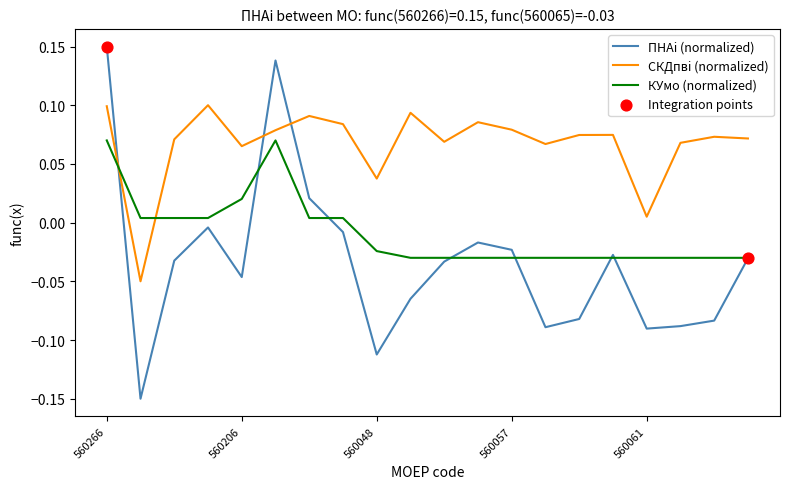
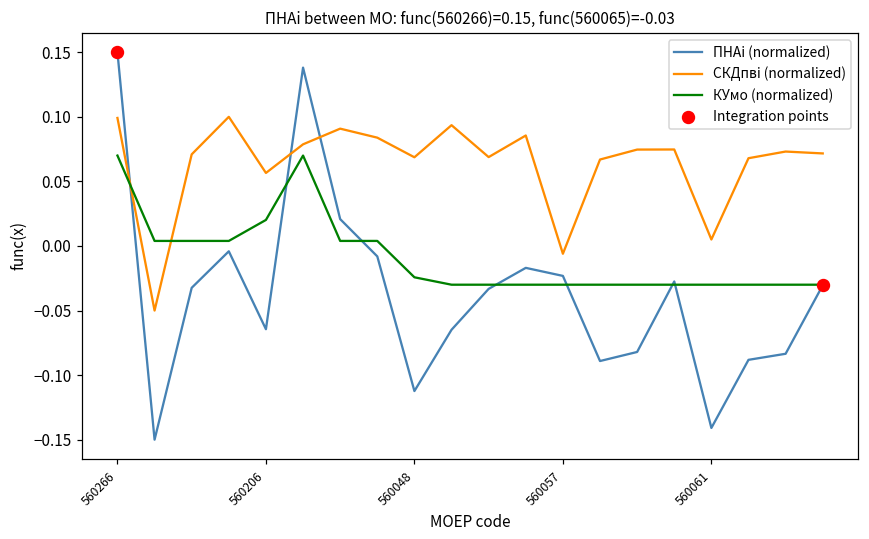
  {
    "ПНАi (normalized)": {
-     "560206": -0.046,
+     "560206": -0.064,
      "560048": -0.112,
      "560057": -0.023,
-     "560061": -0.090
+     "560061": -0.141
    },
    "СКДпвi (normalized)": {
      "560266": 0.099,
-     "560206": 0.065,
-     "560048": 0.037,
-     "560057": 0.079,
+     "560206": 0.057,
+     "560048": 0.069,
+     "560057": -0.006,
      "560061": 0.005
    },
    "КУмо (normalized)": {
      "560266": 0.070,
      "560206": 0.020,
      "560048": -0.024,
      "560057": -0.030,
      "560061": -0.030
    }
  }
